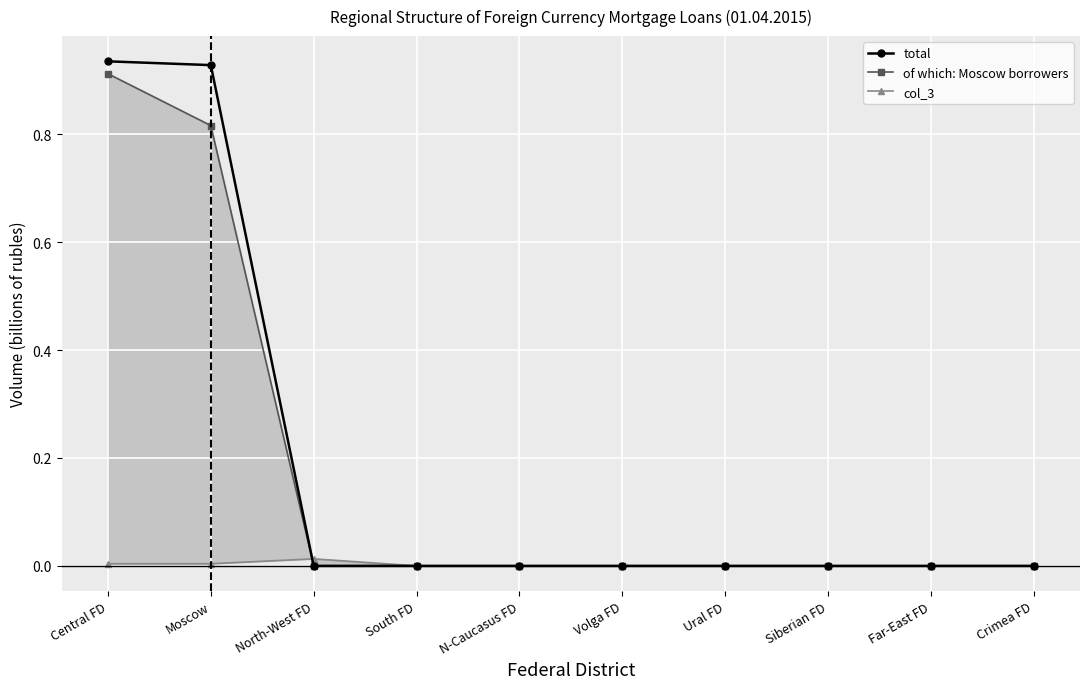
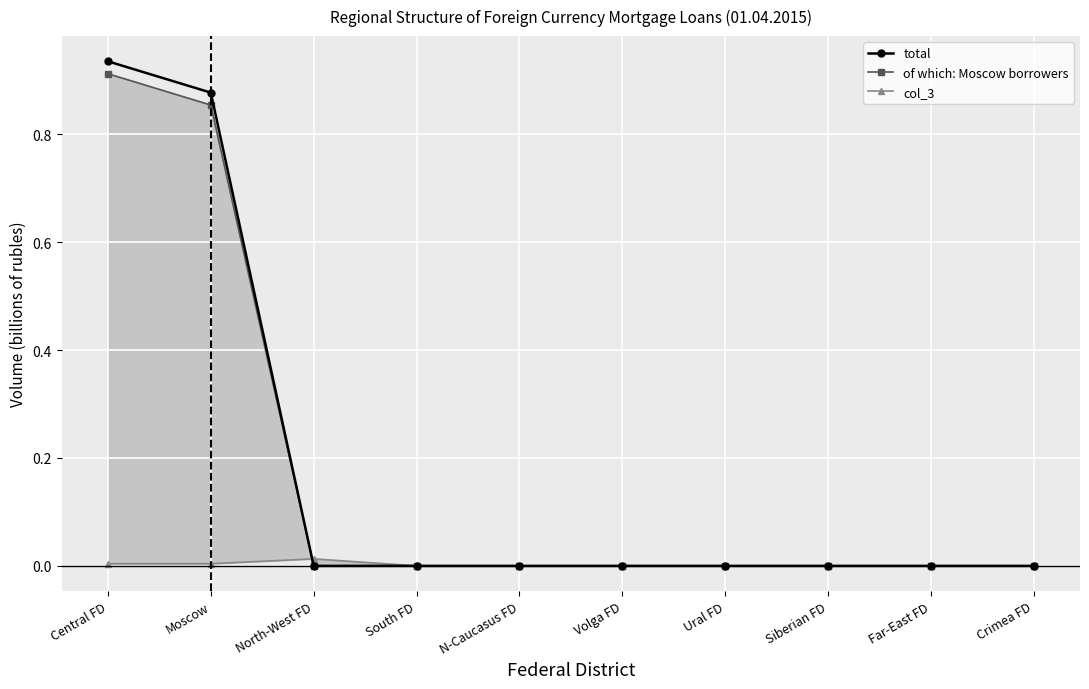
  {
    "total": {
      "Central FD": 0.94,
-     "Moscow": 0.93
+     "Moscow": 0.88
    },
    "of which: Moscow borrowers": {
-     "Moscow": 0.82
+     "Moscow": 0.85
    }
  }
